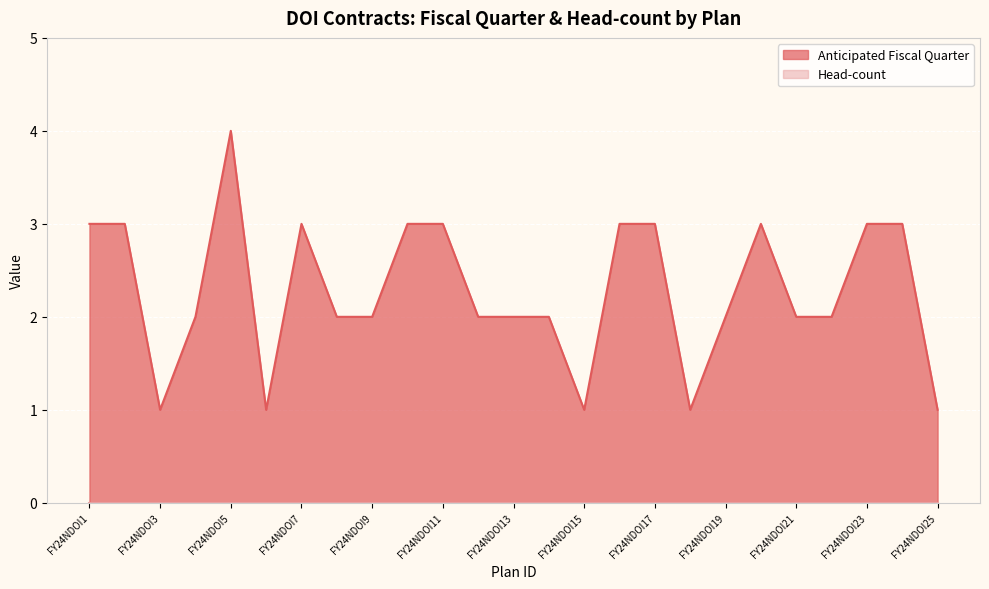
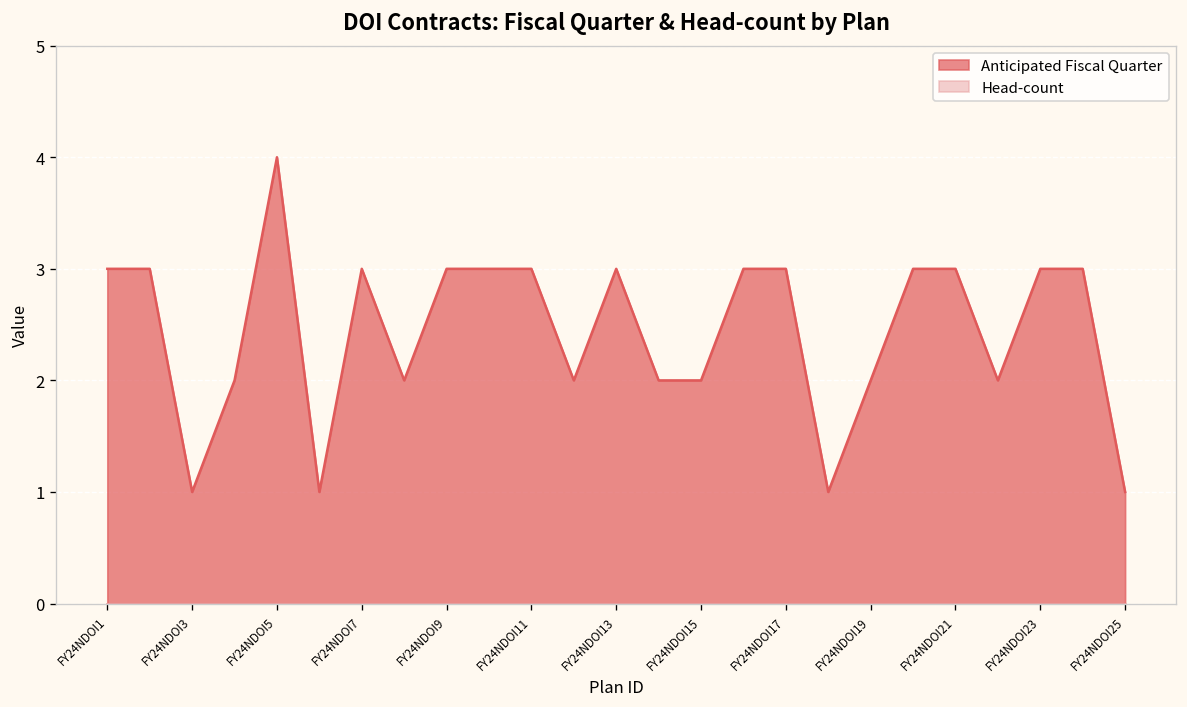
  {
    "Anticipated Fiscal Quarter": {
      "FY24NDOI1": 3,
      "FY24NDOI3": 1,
      "FY24NDOI5": 4,
      "FY24NDOI7": 3,
-     "FY24NDOI9": 2,
+     "FY24NDOI9": 3,
      "FY24NDOI11": 3,
-     "FY24NDOI13": 2,
-     "FY24NDOI15": 1,
+     "FY24NDOI13": 3,
+     "FY24NDOI15": 2,
      "FY24NDOI17": 3,
      "FY24NDOI19": 2,
-     "FY24NDOI21": 2,
+     "FY24NDOI21": 3,
      "FY24NDOI23": 3,
      "FY24NDOI25": 1
    },
    "Head-count": {
      "FY24NDOI1": 0,
      "FY24NDOI3": 0,
      "FY24NDOI5": 0,
      "FY24NDOI7": 0,
      "FY24NDOI9": 0,
      "FY24NDOI11": 0,
      "FY24NDOI13": 0,
      "FY24NDOI15": 0,
      "FY24NDOI17": 0,
      "FY24NDOI19": 0,
      "FY24NDOI21": 0,
      "FY24NDOI23": 0,
      "FY24NDOI25": 0
    }
  }
